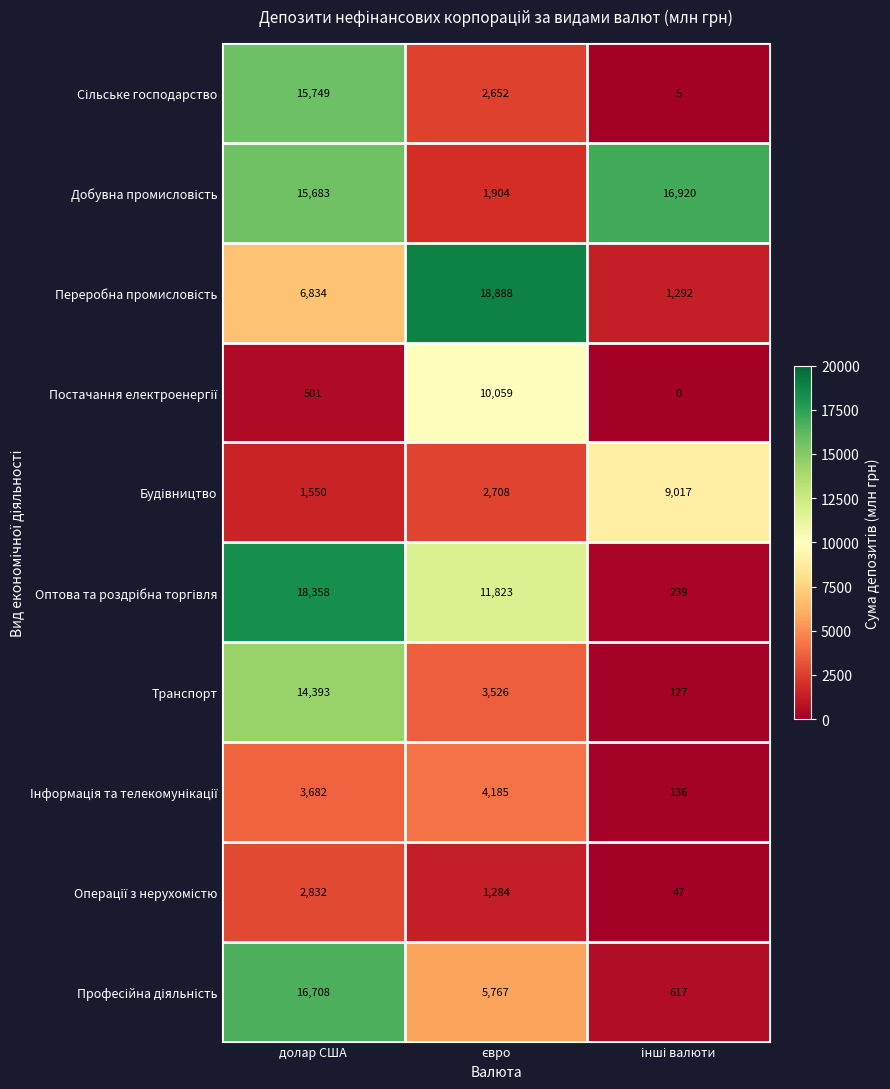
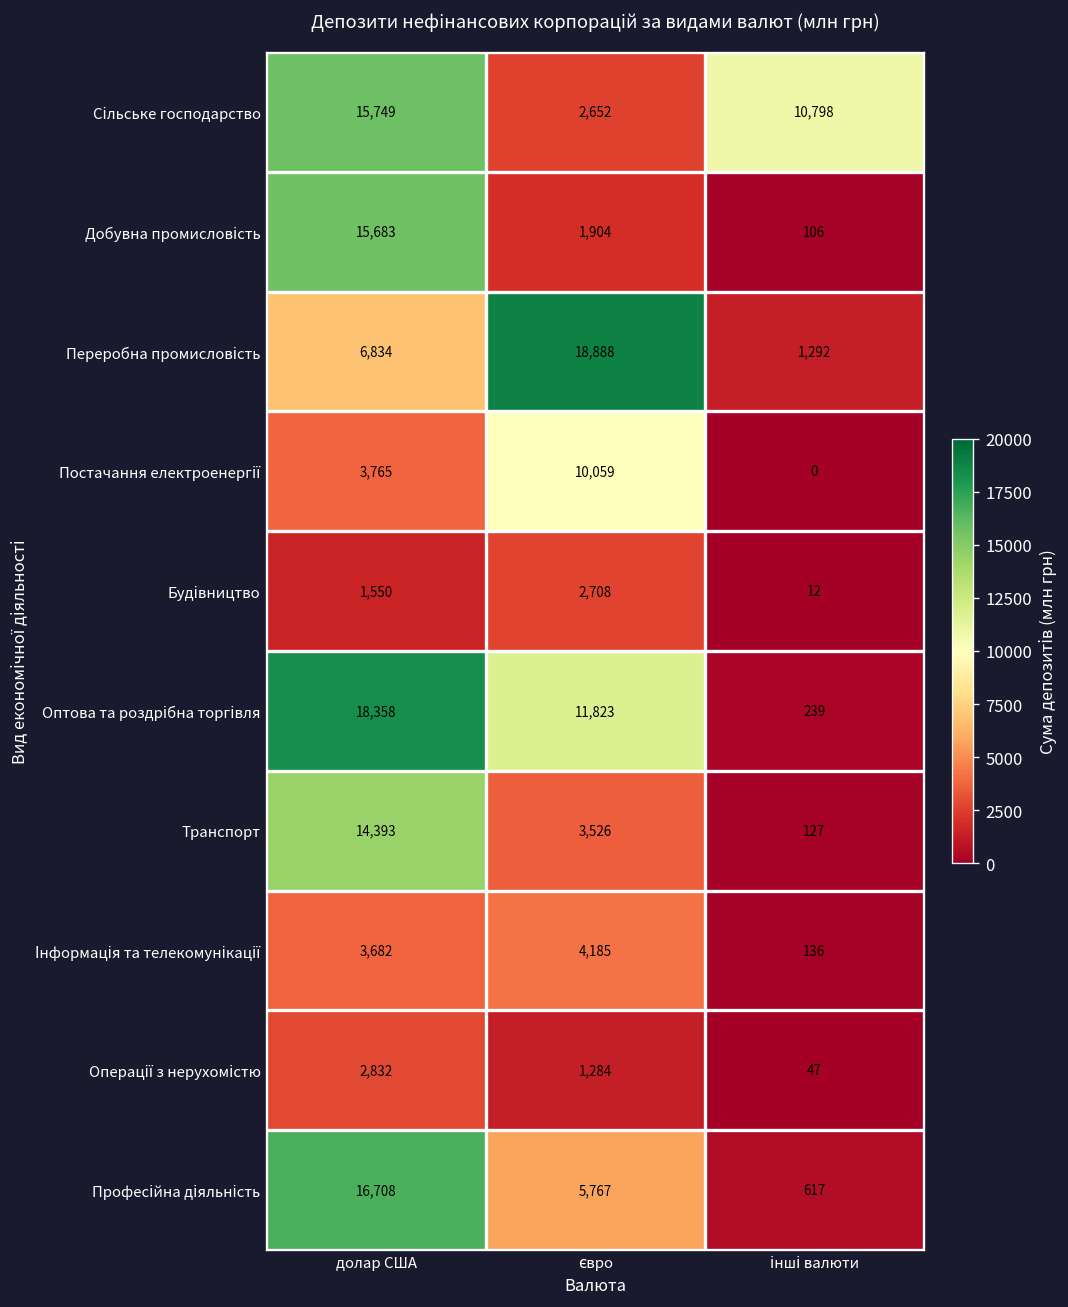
  {
    "Сільське господарство": {
      "долар США": "15,749",
      "євро": "2,652",
-     "інші валюти": "5"
+     "інші валюти": "10,798"
    },
    "Добувна промисловість": {
      "долар США": "15,683",
      "євро": "1,904",
-     "інші валюти": "16,920"
+     "інші валюти": "106"
    },
    "Переробна промисловість": {
      "долар США": "6,834",
      "євро": "18,888",
      "інші валюти": "1,292"
    },
    "Постачання електроенергії": {
-     "долар США": "501",
+     "долар США": "3,765",
      "євро": "10,059",
      "інші валюти": "0"
    },
    "Будівництво": {
      "долар США": "1,550",
      "євро": "2,708",
-     "інші валюти": "9,017"
+     "інші валюти": "12"
    },
    "Оптова та роздрібна торгівля": {
      "долар США": "18,358",
      "євро": "11,823",
      "інші валюти": "239"
    },
    "Транспорт": {
      "долар США": "14,393",
      "євро": "3,526",
      "інші валюти": "127"
    },
    "Інформація та телекомунікації": {
      "долар США": "3,682",
      "євро": "4,185",
      "інші валюти": "136"
    },
    "Операції з нерухомістю": {
      "долар США": "2,832",
      "євро": "1,284",
      "інші валюти": "47"
    },
    "Професійна діяльність": {
      "долар США": "16,708",
      "євро": "5,767",
      "інші валюти": "617"
    }
  }
